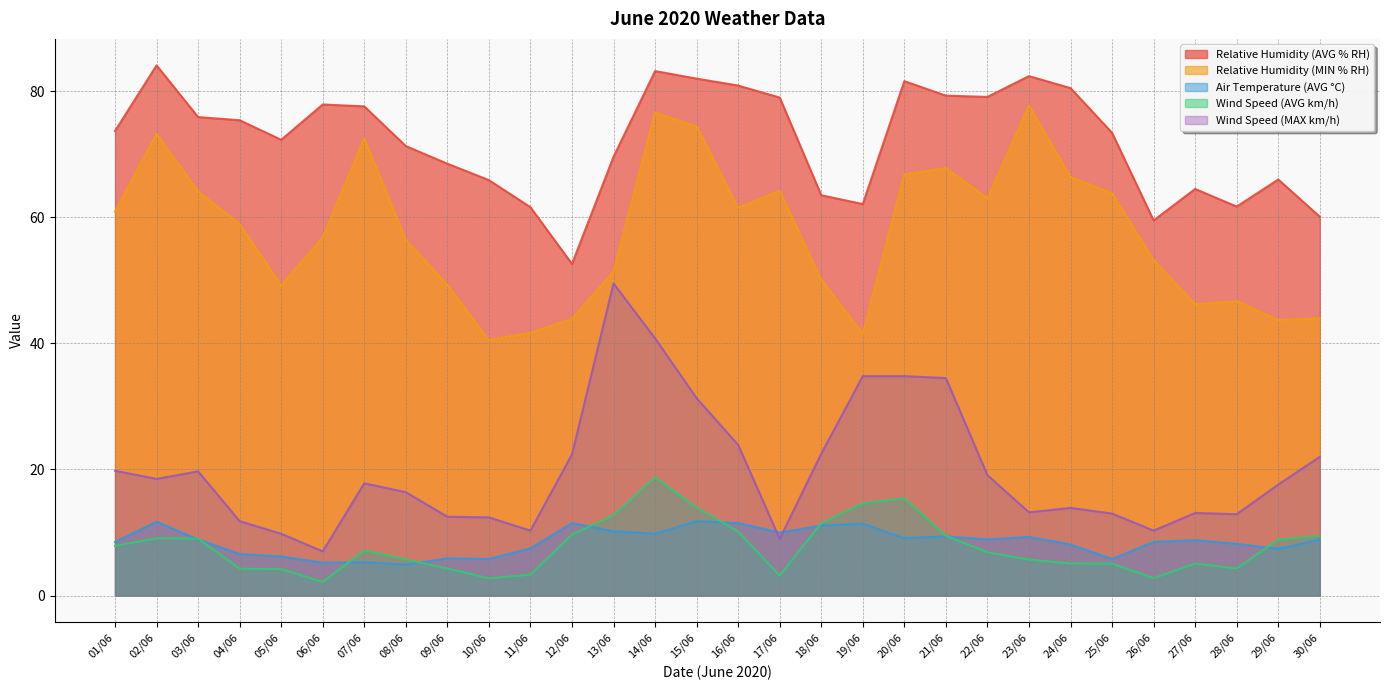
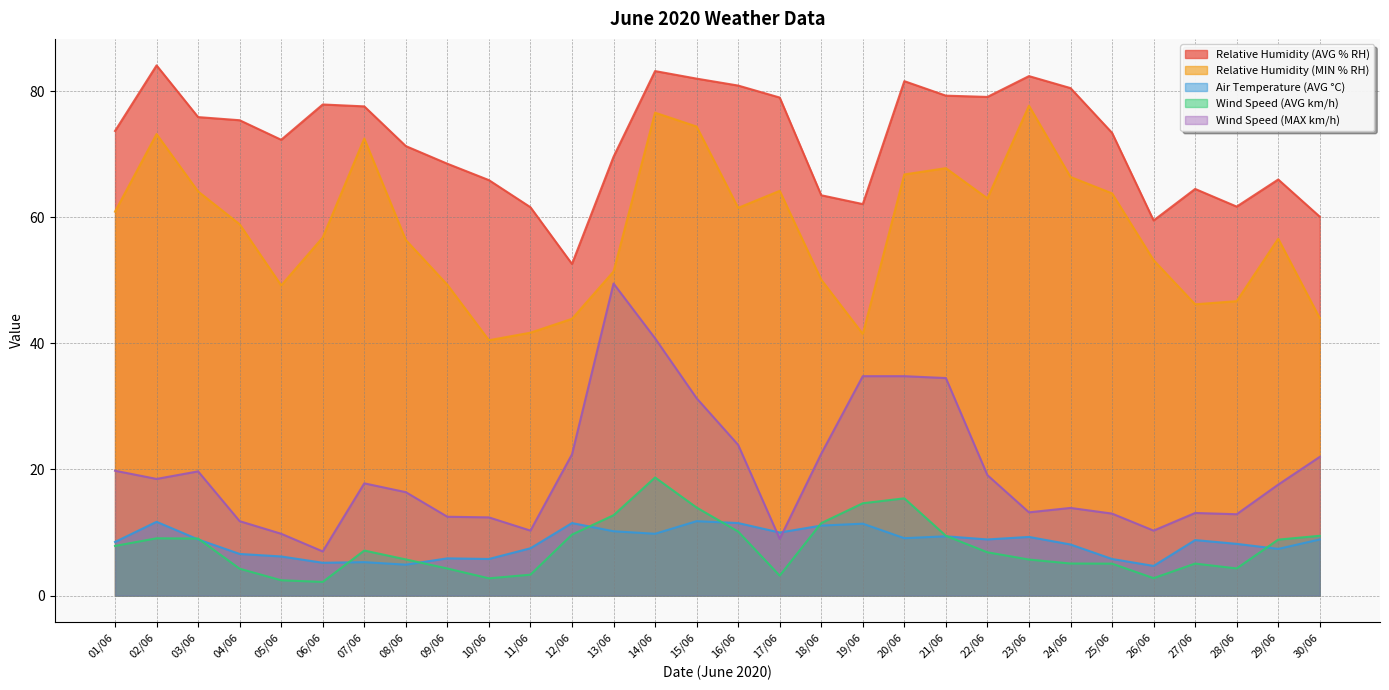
  {
    "Relative Humidity (AVG % RH)": {
      "01/06": 74,
      "02/06": 84,
      "03/06": 76,
      "04/06": 75,
      "05/06": 72,
      "06/06": 78,
      "07/06": 78,
      "08/06": 71,
      "09/06": 69,
      "10/06": 66,
      "11/06": 62,
      "12/06": 53,
      "13/06": 70,
      "14/06": 83,
      "15/06": 82,
      "16/06": 81,
      "17/06": 79,
      "18/06": 64,
      "19/06": 62,
      "20/06": 82,
      "21/06": 79,
      "22/06": 79,
      "23/06": 82,
      "24/06": 81,
      "25/06": 73,
      "26/06": 60,
      "27/06": 65,
      "28/06": 62,
      "29/06": 66,
      "30/06": 60
    },
    "Relative Humidity (MIN % RH)": {
      "01/06": 61,
      "02/06": 73,
      "03/06": 64,
      "04/06": 59,
      "05/06": 49,
      "06/06": 57,
      "07/06": 73,
      "08/06": 56,
      "09/06": 49,
      "10/06": 41,
      "11/06": 42,
      "12/06": 44,
      "13/06": 51,
      "14/06": 77,
      "15/06": 74,
      "16/06": 62,
      "17/06": 64,
      "18/06": 50,
      "19/06": 42,
      "20/06": 67,
      "21/06": 68,
      "22/06": 63,
      "23/06": 78,
      "24/06": 66,
      "25/06": 64,
      "26/06": 53,
      "27/06": 46,
      "28/06": 47,
-     "29/06": 44,
+     "29/06": 57,
      "30/06": 44
    },
    "Air Temperature (AVG °C)": {
      "01/06": 9,
      "02/06": 12,
      "04/06": 7,
      "05/06": 6,
      "06/06": 5,
      "07/06": 5,
      "08/06": 5,
      "09/06": 6,
      "10/06": 6,
      "11/06": 8,
      "12/06": 12,
      "13/06": 10,
      "14/06": 10,
      "15/06": 12,
      "16/06": 12,
      "17/06": 10,
      "19/06": 11,
      "20/06": 9,
      "22/06": 9,
      "23/06": 9,
      "24/06": 8,
      "25/06": 6,
-     "26/06": 9,
+     "26/06": 5,
      "27/06": 9,
      "28/06": 8,
      "29/06": 7,
      "30/06": 9
    },
    "Wind Speed (AVG km/h)": {
      "01/06": 8,
      "02/06": 9,
      "04/06": 4,
-     "05/06": 4,
+     "05/06": 2,
      "06/06": 2,
      "07/06": 7,
      "08/06": 6,
      "09/06": 4,
      "10/06": 3,
      "11/06": 3,
      "12/06": 10,
      "13/06": 13,
      "14/06": 19,
      "15/06": 14,
      "16/06": 10,
      "17/06": 3,
      "19/06": 15,
      "20/06": 15,
      "22/06": 7,
      "23/06": 6,
      "24/06": 5,
      "25/06": 5,
      "26/06": 3,
      "27/06": 5,
      "28/06": 4,
      "29/06": 9,
      "30/06": 9
    },
    "Wind Speed (MAX km/h)": {
      "01/06": 20,
      "02/06": 19,
      "03/06": 20,
      "04/06": 12,
      "05/06": 10,
      "06/06": 7,
      "07/06": 18,
      "08/06": 16,
      "09/06": 13,
      "10/06": 12,
      "11/06": 10,
      "12/06": 22,
      "13/06": 50,
      "14/06": 41,
      "15/06": 31,
      "16/06": 24,
      "17/06": 9,
      "18/06": 23,
      "19/06": 35,
      "20/06": 35,
      "21/06": 35,
      "22/06": 19,
      "23/06": 13,
      "24/06": 14,
      "25/06": 13,
      "26/06": 10,
      "27/06": 13,
      "28/06": 13,
      "29/06": 18,
      "30/06": 22
    }
  }
